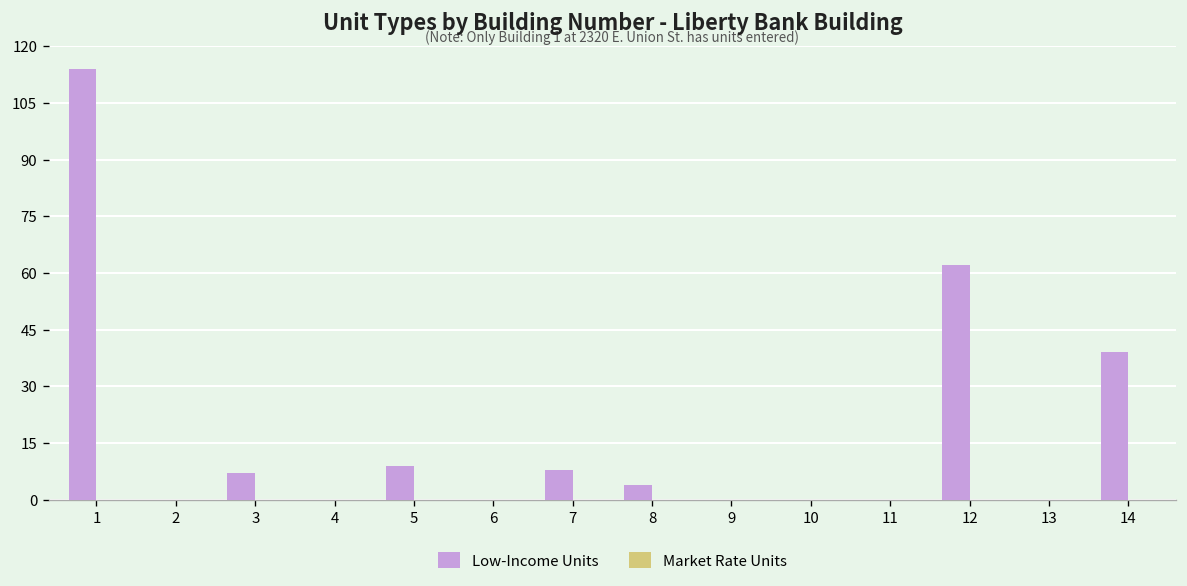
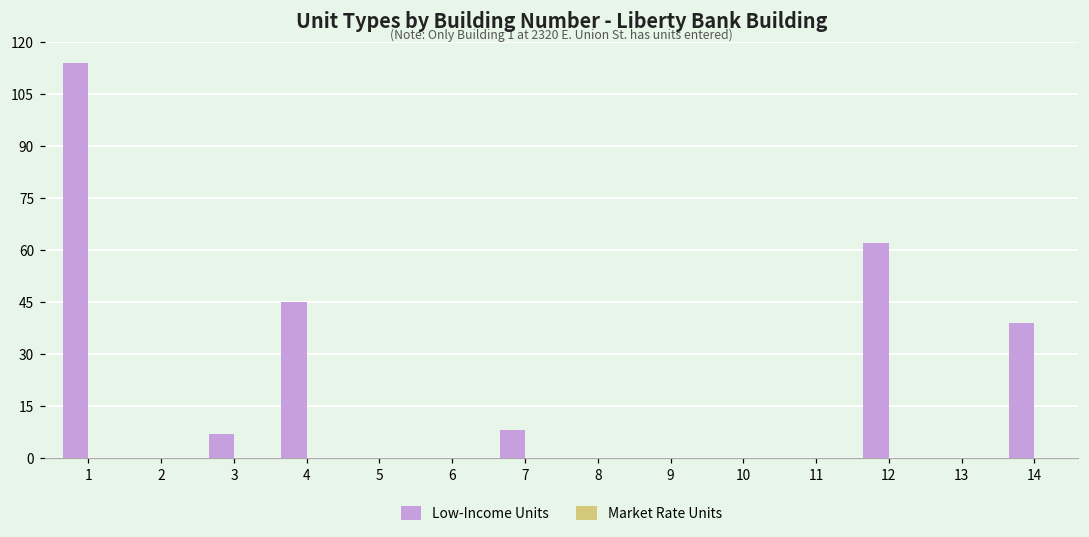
  {
    "Low-Income Units": {
      "1": 114,
      "2": 0,
      "3": 7,
-     "4": 0,
-     "5": 9,
+     "4": 45,
+     "5": 0,
      "6": 0,
      "7": 8,
-     "8": 4,
+     "8": 0,
      "9": 0,
      "10": 0,
      "11": 0,
      "12": 62,
      "13": 0,
      "14": 39
    },
    "Market Rate Units": {
      "1": 0,
      "2": 0,
      "3": 0,
      "4": 0,
      "5": 0,
      "6": 0,
      "7": 0,
      "8": 0,
      "9": 0,
      "10": 0,
      "11": 0,
      "12": 0,
      "13": 0,
      "14": 0
    }
  }
